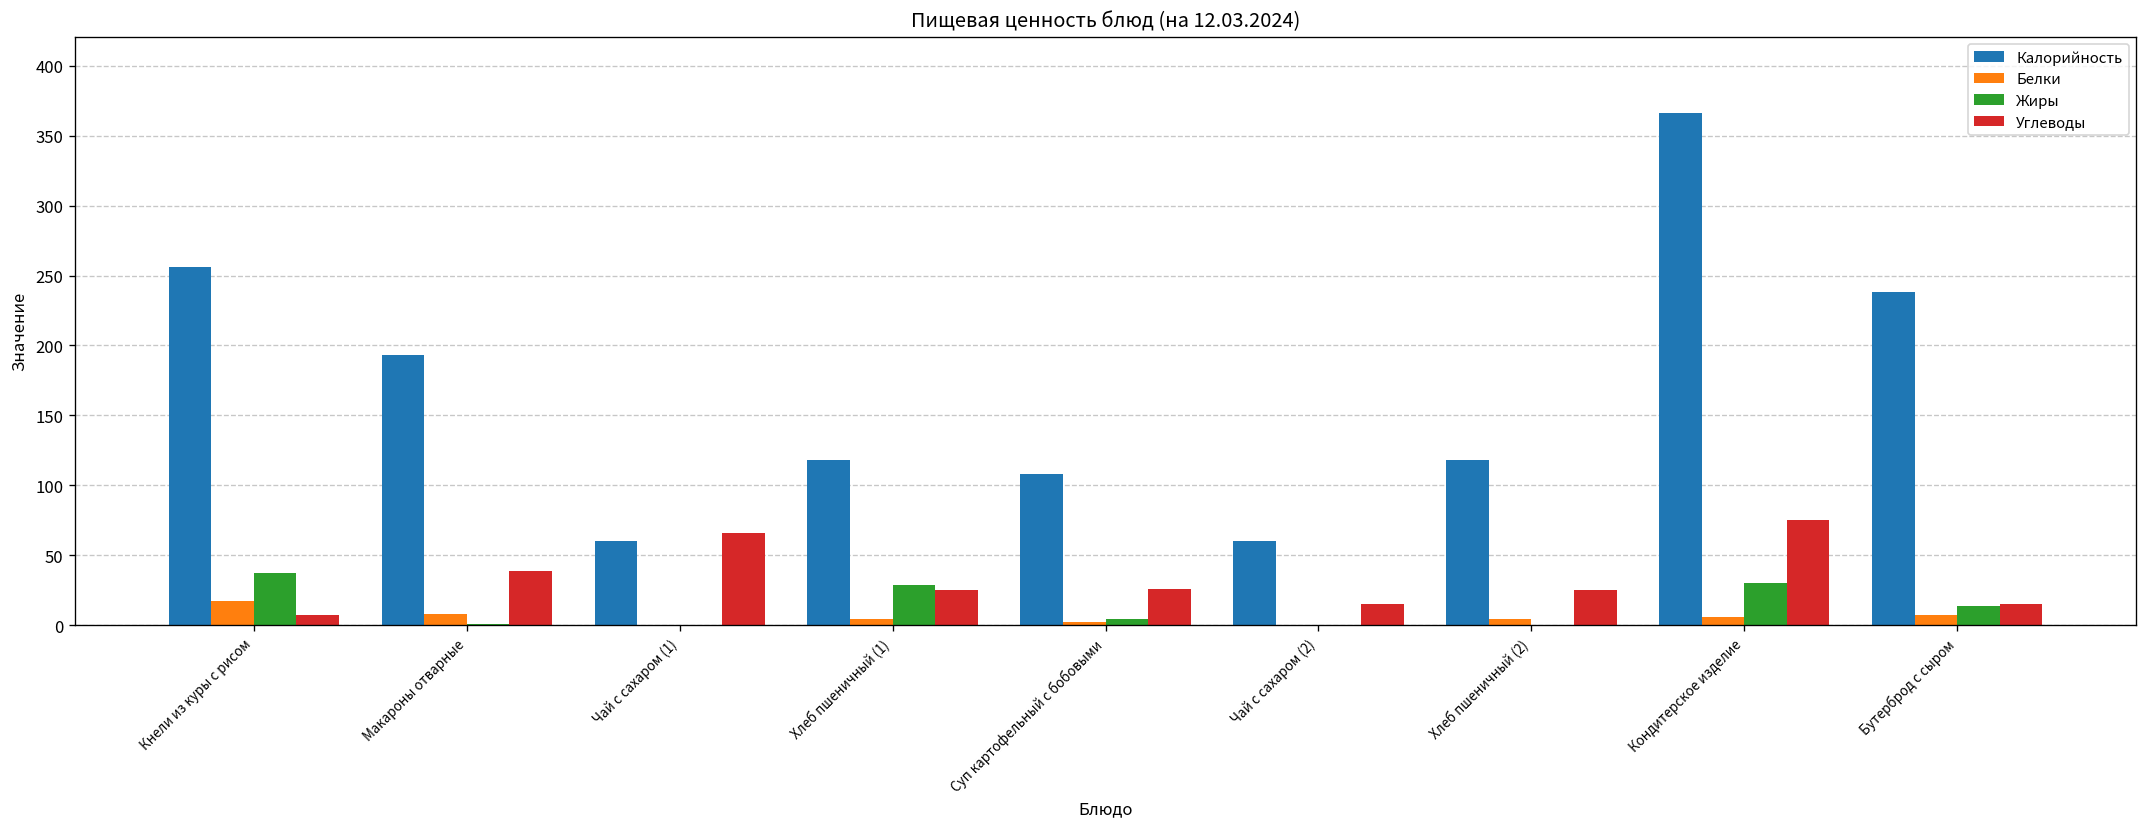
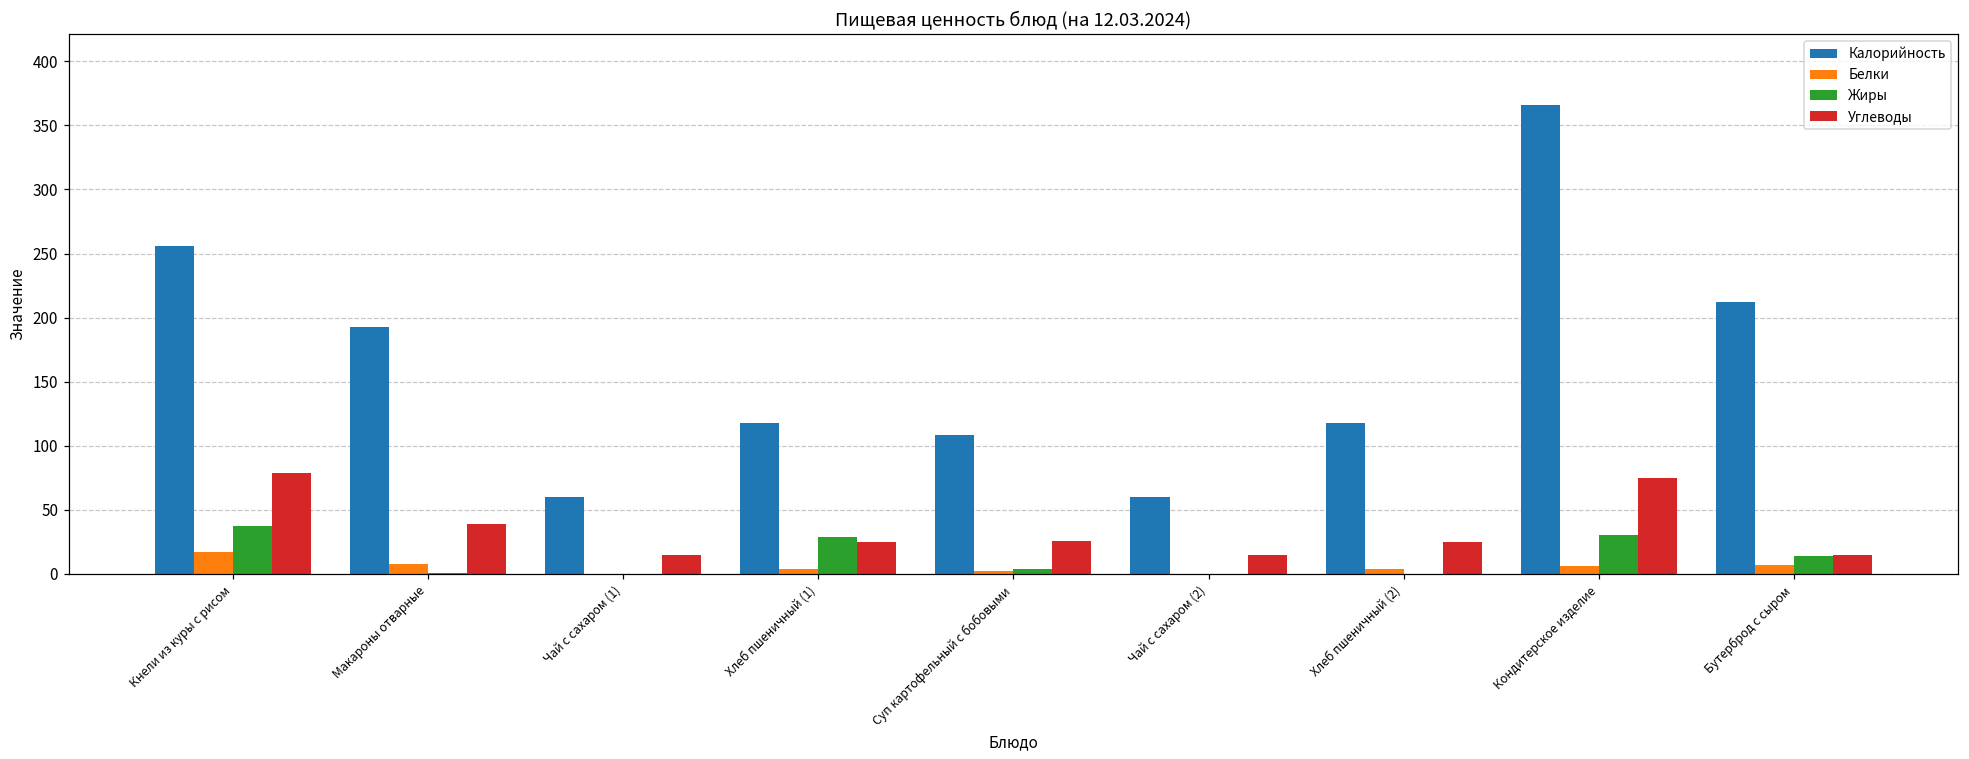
  {
    "Калорийность": {
      "Кнели из куры с рисом": 256,
      "Макароны отварные": 193,
      "Чай с сахаром (1)": 60,
      "Хлеб пшеничный (1)": 118,
      "Суп картофельный с бобовыми": 108,
      "Чай с сахаром (2)": 60,
      "Хлеб пшеничный (2)": 118,
      "Кондитерское изделие": 366,
-     "Бутерброд с сыром": 238
+     "Бутерброд с сыром": 212
    },
    "Белки": {
      "Кнели из куры с рисом": 17,
      "Макароны отварные": 8,
      "Чай с сахаром (1)": 0,
      "Хлеб пшеничный (1)": 4,
      "Чай с сахаром (2)": 0,
      "Хлеб пшеничный (2)": 4,
      "Кондитерское изделие": 6,
      "Бутерброд с сыром": 7
    },
    "Жиры": {
      "Кнели из куры с рисом": 37,
      "Чай с сахаром (1)": 0,
      "Хлеб пшеничный (1)": 29,
      "Суп картофельный с бобовыми": 4,
      "Чай с сахаром (2)": 0,
      "Хлеб пшеничный (2)": 0,
      "Кондитерское изделие": 30,
      "Бутерброд с сыром": 14
    },
    "Углеводы": {
-     "Кнели из куры с рисом": 7,
+     "Кнели из куры с рисом": 79,
      "Макароны отварные": 39,
-     "Чай с сахаром (1)": 66,
+     "Чай с сахаром (1)": 15,
      "Хлеб пшеничный (1)": 25,
      "Суп картофельный с бобовыми": 26,
      "Чай с сахаром (2)": 15,
      "Хлеб пшеничный (2)": 25,
      "Кондитерское изделие": 75,
      "Бутерброд с сыром": 15
    }
  }
